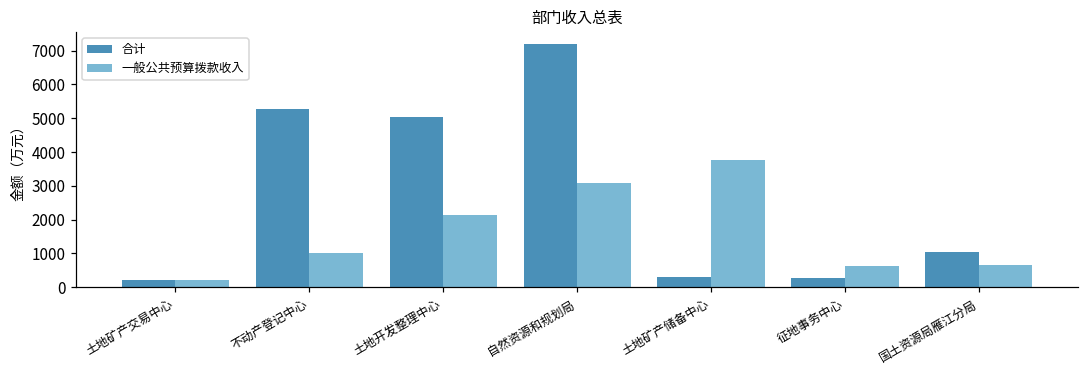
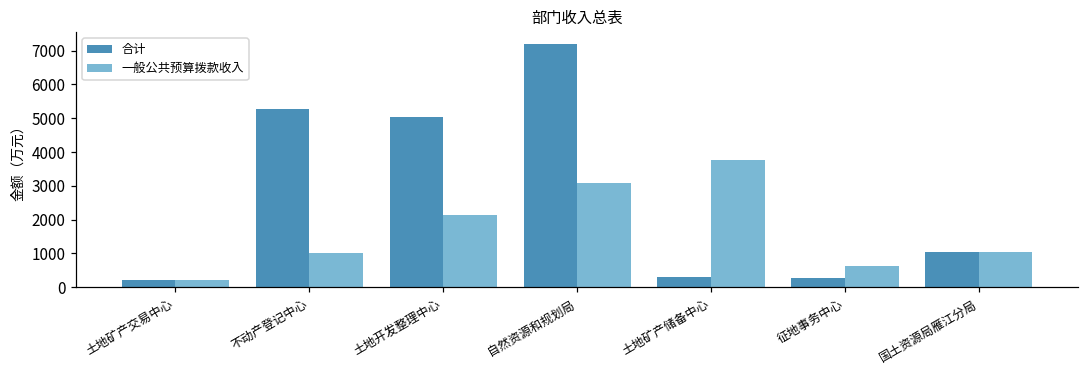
  {
    "合计": {
      "土地矿产交易中心": 200,
      "不动产登记中心": 5300,
      "土地开发整理中心": 5000,
      "自然资源和规划局": 7200,
      "土地矿产储备中心": 300,
      "征地事务中心": 300,
      "国土资源局雁江分局": 1000
    },
    "一般公共预算拨款收入": {
      "土地矿产交易中心": 200,
      "不动产登记中心": 1000,
      "土地开发整理中心": 2100,
      "自然资源和规划局": 3100,
      "土地矿产储备中心": 3800,
      "征地事务中心": 600,
-     "国土资源局雁江分局": 700
+     "国土资源局雁江分局": 1000
    }
  }
